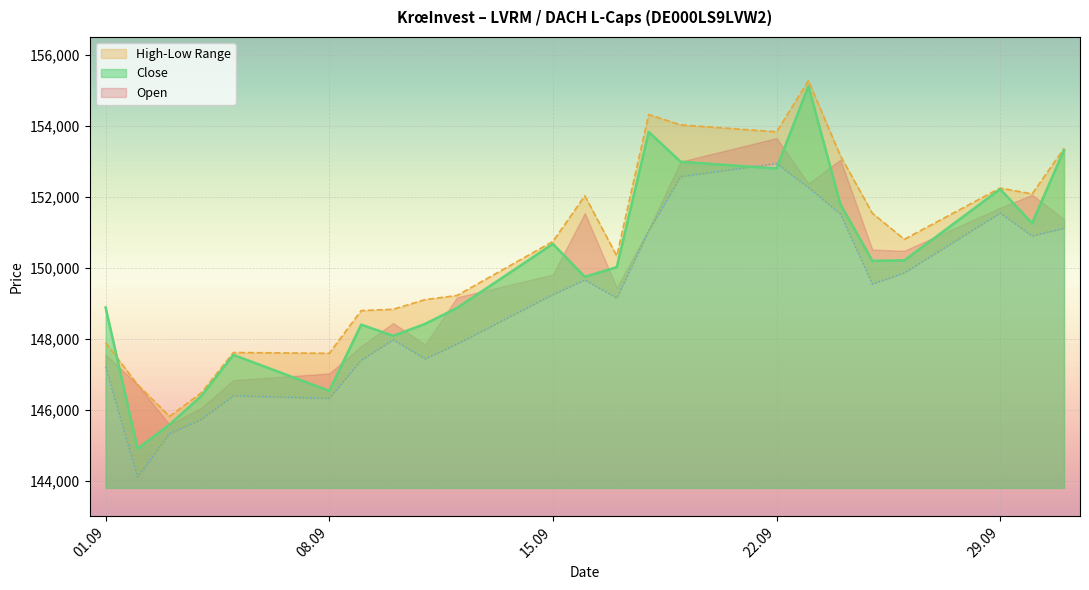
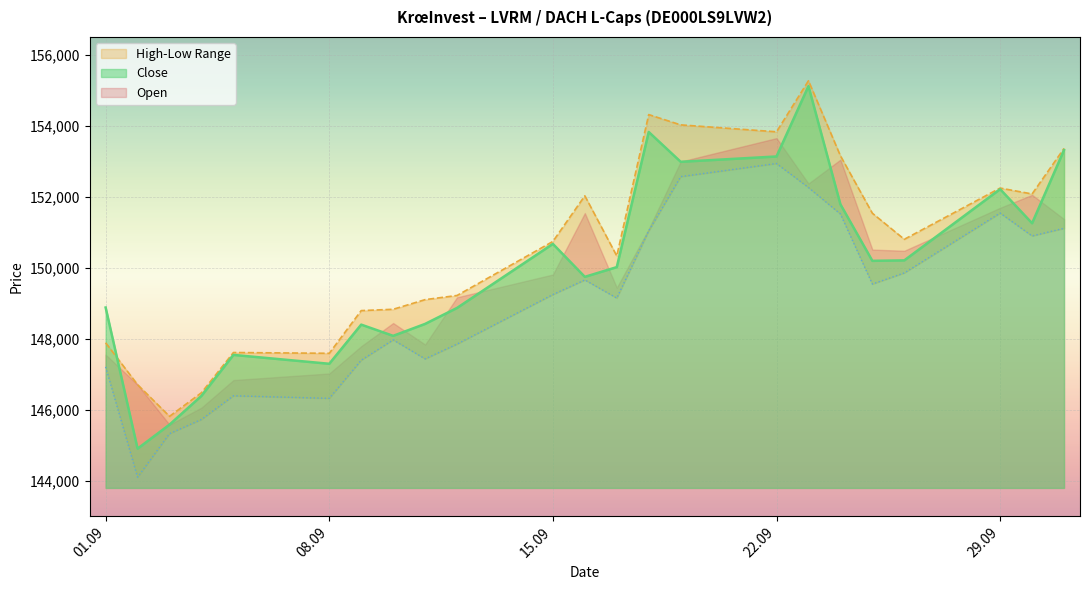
  {
    "Close": {
      "01.09": "148,900",
-     "08.09": "146,500",
-     "22.09": "152,800"
+     "08.09": "147,300",
+     "22.09": "153,100"
    }
  }
